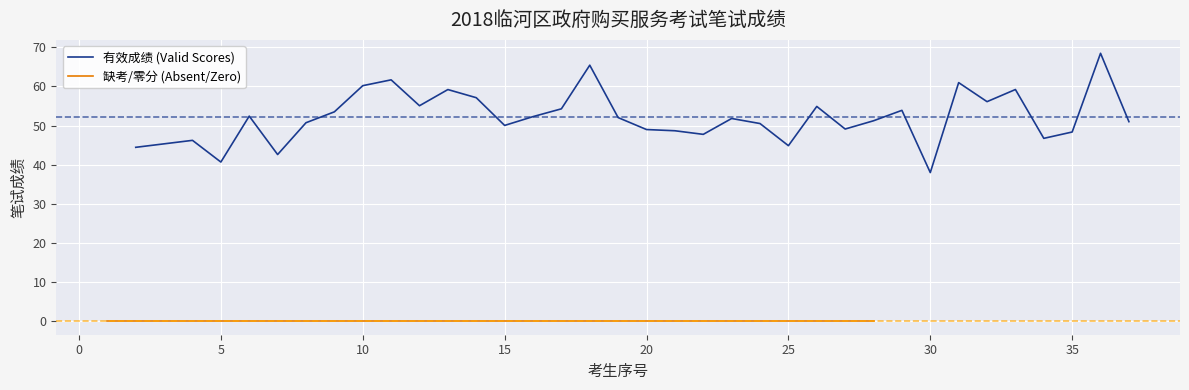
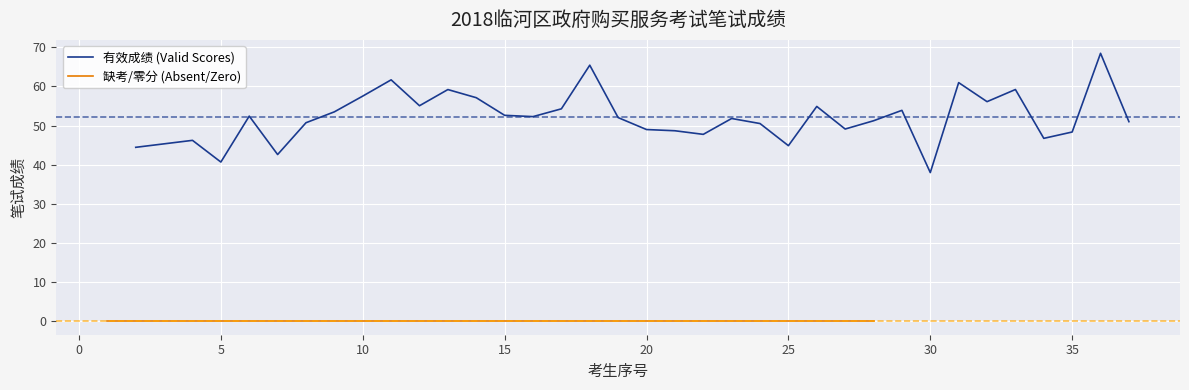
  {
    "有效成绩 (Valid Scores)": {
      "5": 41,
-     "10": 60,
-     "15": 50,
+     "10": 58,
+     "15": 53,
      "20": 49,
      "25": 45,
      "30": 38,
      "35": 48
    }
  }
